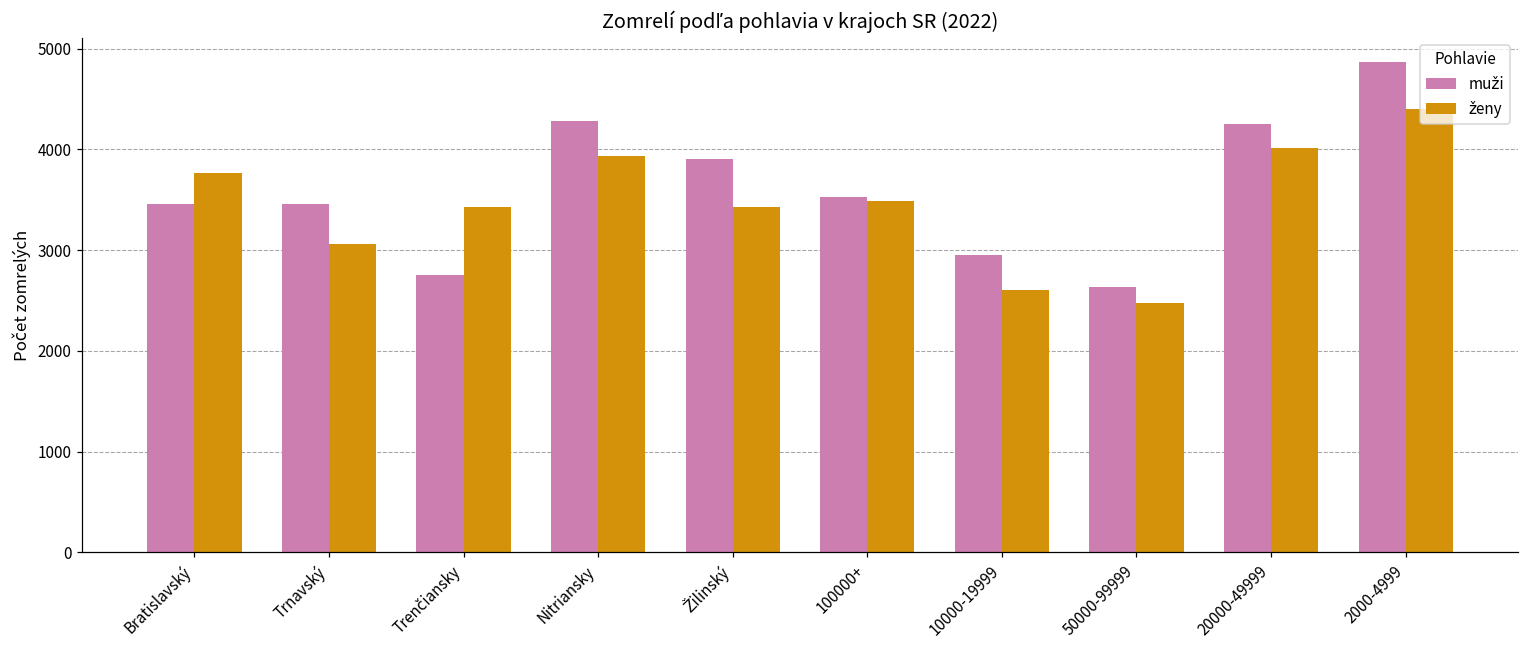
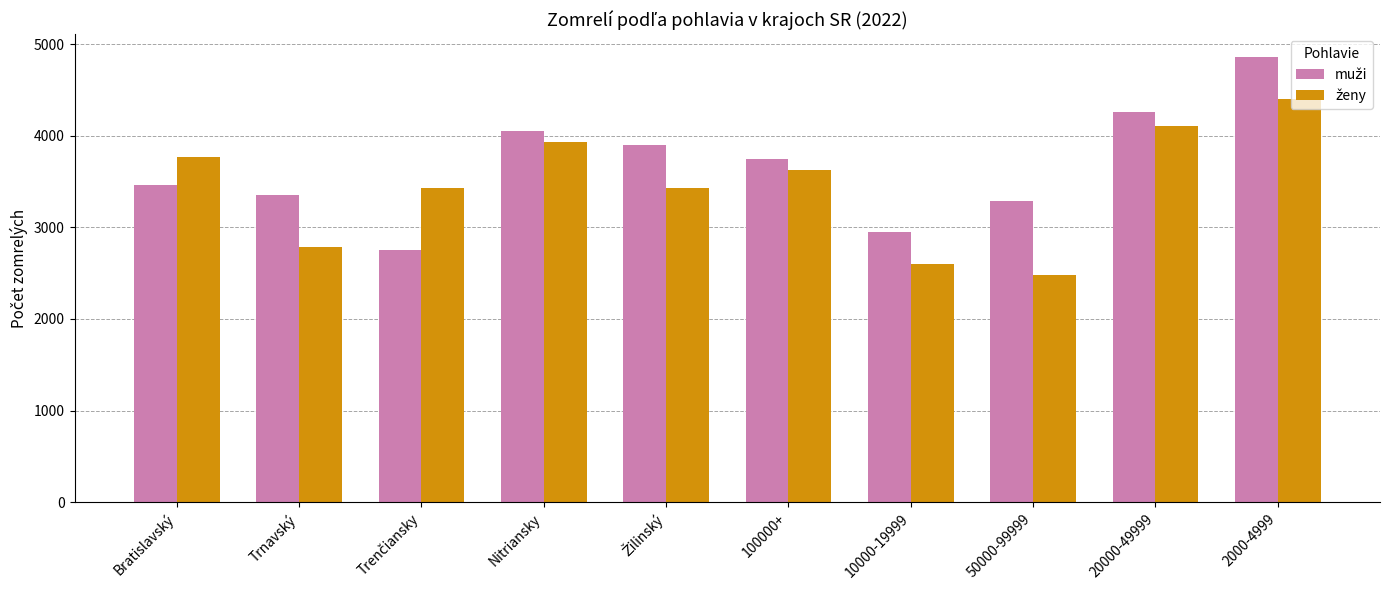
  {
    "muži": {
      "Bratislavský": 3500,
-     "Trnavský": 3500,
+     "Trnavský": 3400,
      "Trenčiansky": 2800,
-     "Nitriansky": 4300,
+     "Nitriansky": 4000,
      "Žilinský": 3900,
-     "100000+": 3500,
+     "100000+": 3700,
      "10000-19999": 3000,
-     "50000-99999": 2600,
+     "50000-99999": 3300,
      "20000-49999": 4300,
      "2000-4999": 4900
    },
    "ženy": {
      "Bratislavský": 3800,
-     "Trnavský": 3100,
+     "Trnavský": 2800,
      "Trenčiansky": 3400,
      "Nitriansky": 3900,
      "Žilinský": 3400,
-     "100000+": 3500,
+     "100000+": 3600,
      "10000-19999": 2600,
      "50000-99999": 2500,
-     "20000-49999": 4000
+     "20000-49999": 4100
    }
  }
